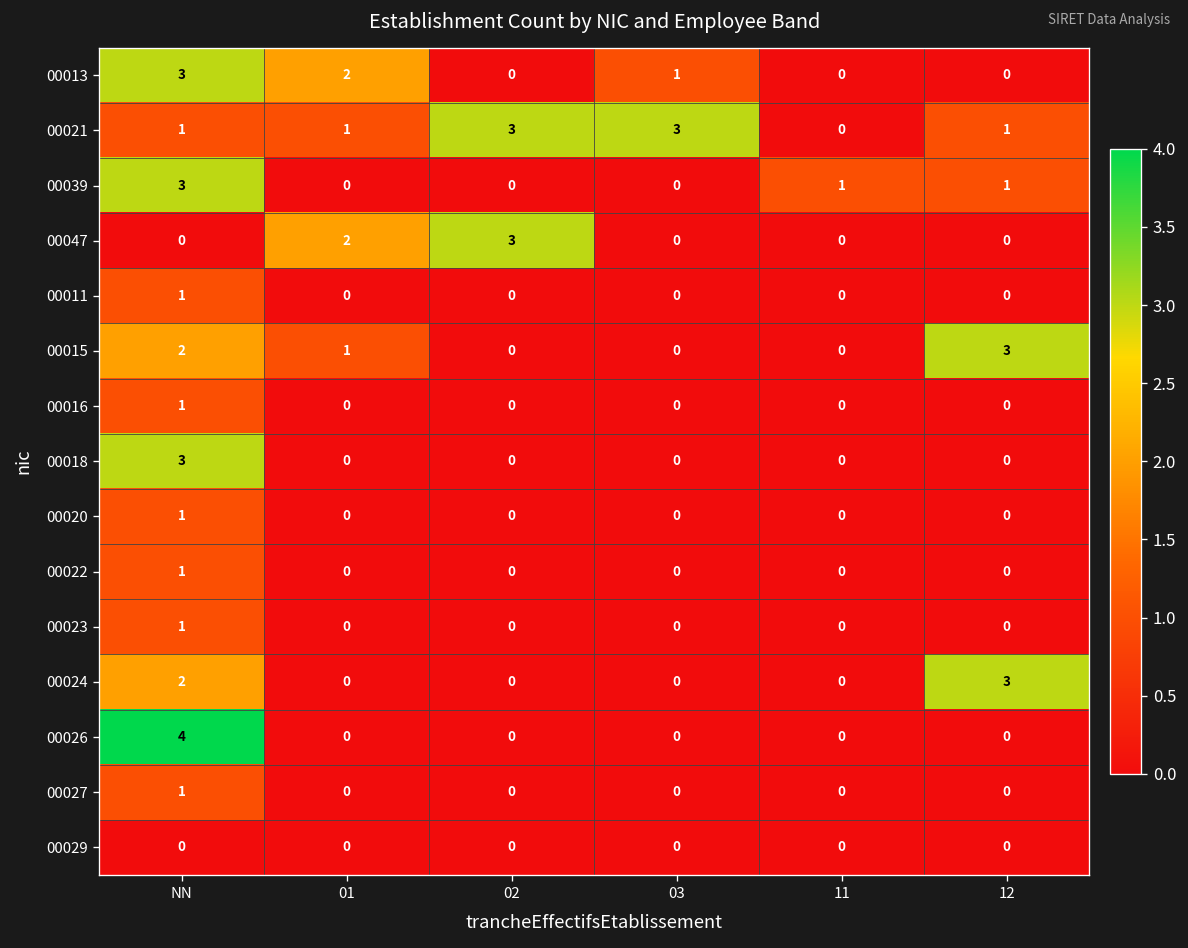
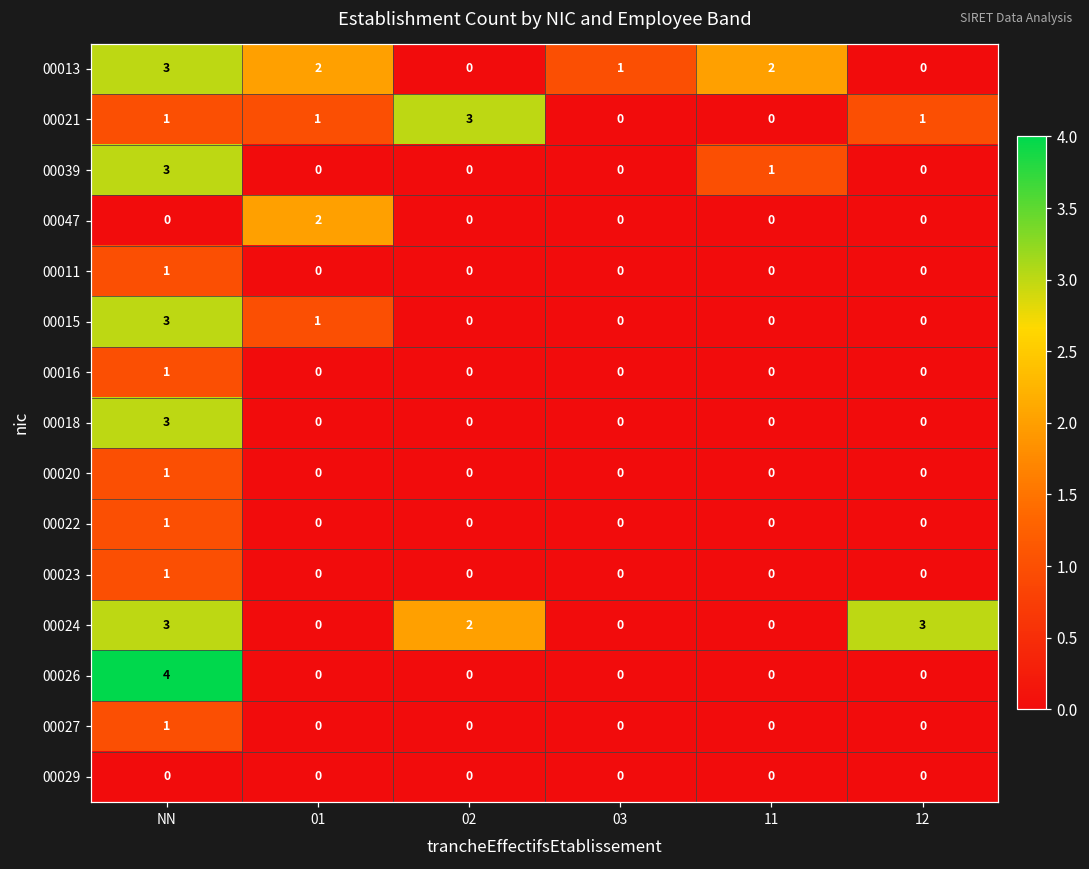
  {
    "00013": {
      "NN": 3,
      "01": 2,
      "02": 0,
      "03": 1,
-     "11": 0,
+     "11": 2,
      "12": 0
    },
    "00021": {
      "NN": 1,
      "01": 1,
      "02": 3,
-     "03": 3,
+     "03": 0,
      "11": 0,
      "12": 1
    },
    "00039": {
      "NN": 3,
      "01": 0,
      "02": 0,
      "03": 0,
      "11": 1,
-     "12": 1
+     "12": 0
    },
    "00047": {
      "NN": 0,
      "01": 2,
-     "02": 3,
+     "02": 0,
      "03": 0,
      "11": 0,
      "12": 0
    },
    "00011": {
      "NN": 1,
      "01": 0,
      "02": 0,
      "03": 0,
      "11": 0,
      "12": 0
    },
    "00015": {
-     "NN": 2,
+     "NN": 3,
      "01": 1,
      "02": 0,
      "03": 0,
      "11": 0,
-     "12": 3
+     "12": 0
    },
    "00016": {
      "NN": 1,
      "01": 0,
      "02": 0,
      "03": 0,
      "11": 0,
      "12": 0
    },
    "00018": {
      "NN": 3,
      "01": 0,
      "02": 0,
      "03": 0,
      "11": 0,
      "12": 0
    },
    "00020": {
      "NN": 1,
      "01": 0,
      "02": 0,
      "03": 0,
      "11": 0,
      "12": 0
    },
    "00022": {
      "NN": 1,
      "01": 0,
      "02": 0,
      "03": 0,
      "11": 0,
      "12": 0
    },
    "00023": {
      "NN": 1,
      "01": 0,
      "02": 0,
      "03": 0,
      "11": 0,
      "12": 0
    },
    "00024": {
-     "NN": 2,
+     "NN": 3,
      "01": 0,
-     "02": 0,
+     "02": 2,
      "03": 0,
      "11": 0,
      "12": 3
    },
    "00026": {
      "NN": 4,
      "01": 0,
      "02": 0,
      "03": 0,
      "11": 0,
      "12": 0
    },
    "00027": {
      "NN": 1,
      "01": 0,
      "02": 0,
      "03": 0,
      "11": 0,
      "12": 0
    },
    "00029": {
      "NN": 0,
      "01": 0,
      "02": 0,
      "03": 0,
      "11": 0,
      "12": 0
    }
  }
